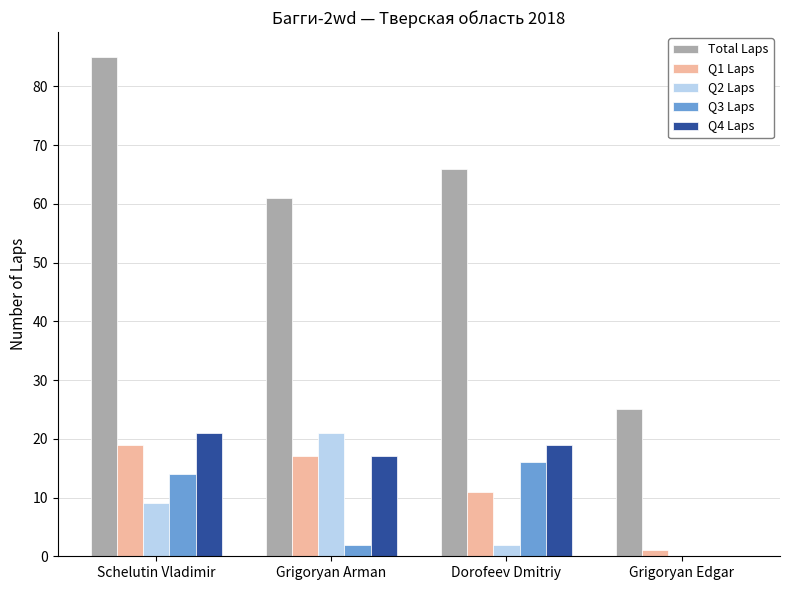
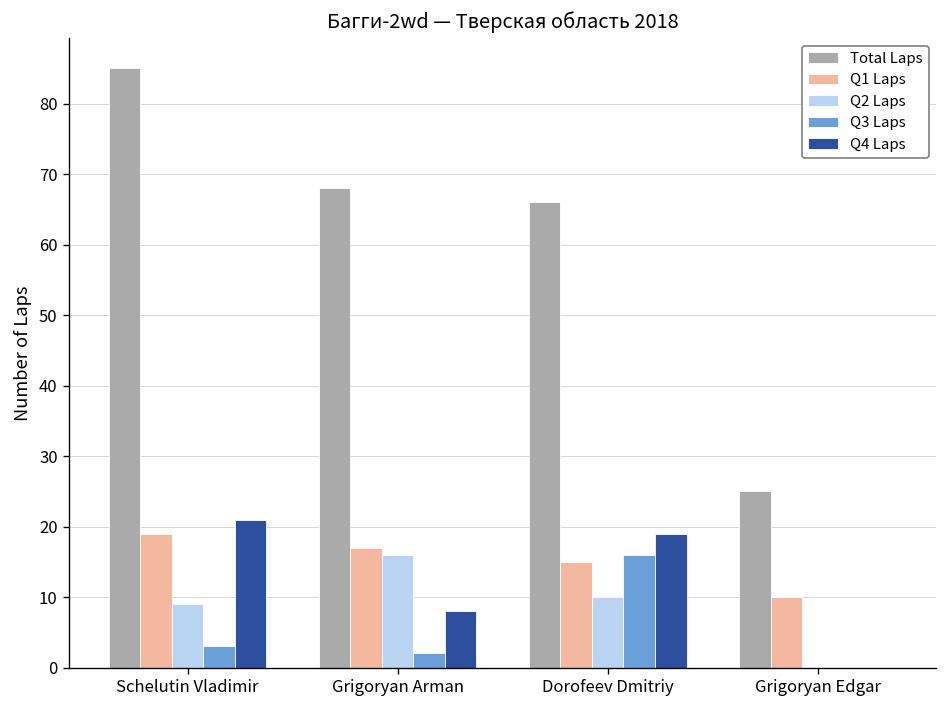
  {
    "Total Laps": {
      "Schelutin Vladimir": 85,
-     "Grigoryan Arman": 61,
+     "Grigoryan Arman": 68,
      "Dorofeev Dmitriy": 66,
      "Grigoryan Edgar": 25
    },
    "Q1 Laps": {
      "Schelutin Vladimir": 19,
      "Grigoryan Arman": 17,
-     "Dorofeev Dmitriy": 11,
-     "Grigoryan Edgar": 1
+     "Dorofeev Dmitriy": 15,
+     "Grigoryan Edgar": 10
    },
    "Q2 Laps": {
      "Schelutin Vladimir": 9,
-     "Grigoryan Arman": 21,
-     "Dorofeev Dmitriy": 2,
+     "Grigoryan Arman": 16,
+     "Dorofeev Dmitriy": 10,
      "Grigoryan Edgar": 0
    },
    "Q3 Laps": {
-     "Schelutin Vladimir": 14,
+     "Schelutin Vladimir": 3,
      "Grigoryan Arman": 2,
      "Dorofeev Dmitriy": 16,
      "Grigoryan Edgar": 0
    },
    "Q4 Laps": {
      "Schelutin Vladimir": 21,
-     "Grigoryan Arman": 17,
+     "Grigoryan Arman": 8,
      "Dorofeev Dmitriy": 19,
      "Grigoryan Edgar": 0
    }
  }
